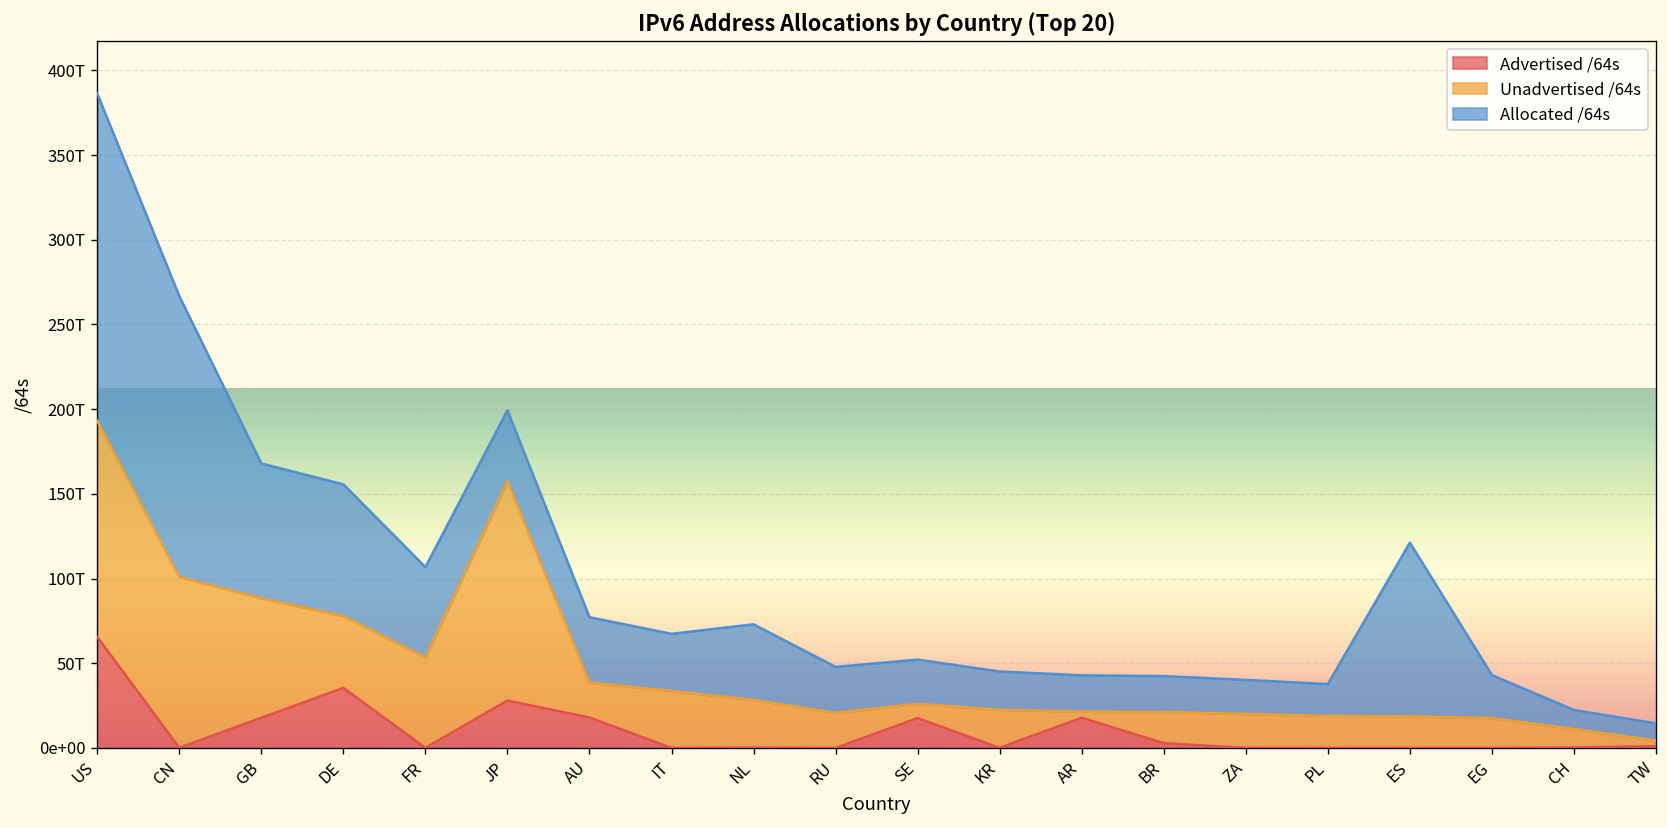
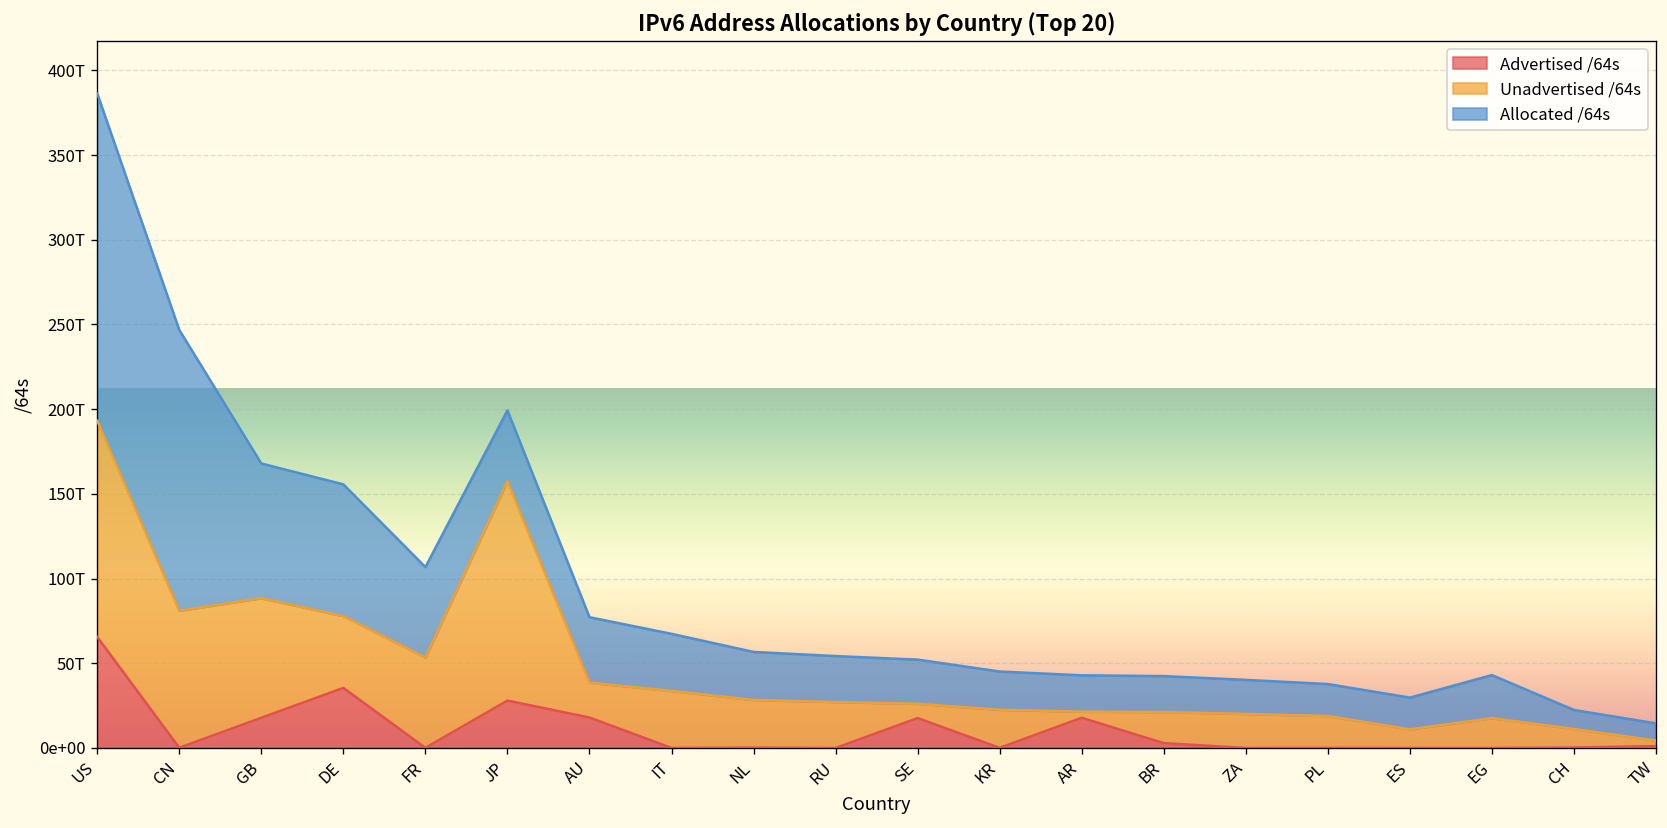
  {
    "Advertised /64s": {
      "US": "66T",
      "CN": "0T",
      "GB": "18T",
      "DE": "35T",
      "FR": "0T",
      "JP": "28T",
      "AU": "18T",
      "IT": "0T",
      "NL": "0T",
      "RU": "0T",
      "SE": "18T",
      "KR": "0T",
      "AR": "18T",
      "BR": "3T",
      "ZA": "0T",
      "PL": "0T",
      "ES": "0T",
      "EG": "0T",
      "CH": "0T",
      "TW": "1T"
    },
    "Unadvertised /64s": {
      "US": "128T",
-     "CN": "101T",
+     "CN": "81T",
      "GB": "71T",
      "DE": "42T",
      "FR": "53T",
      "JP": "130T",
      "AU": "21T",
      "IT": "34T",
      "NL": "28T",
-     "RU": "21T",
+     "RU": "27T",
      "SE": "8T",
      "KR": "22T",
      "AR": "4T",
      "BR": "18T",
      "ZA": "20T",
      "PL": "19T",
-     "ES": "19T",
+     "ES": "11T",
      "EG": "18T",
      "CH": "11T",
      "TW": "3T"
    },
    "Allocated /64s": {
      "US": "193T",
      "CN": "166T",
      "GB": "79T",
      "DE": "78T",
      "FR": "53T",
      "JP": "42T",
      "AU": "39T",
      "IT": "34T",
-     "NL": "45T",
+     "NL": "28T",
      "RU": "27T",
      "SE": "26T",
      "KR": "23T",
      "AR": "21T",
      "BR": "21T",
      "ZA": "20T",
      "PL": "19T",
-     "ES": "102T",
+     "ES": "19T",
      "EG": "25T",
      "CH": "11T",
      "TW": "10T"
    }
  }
